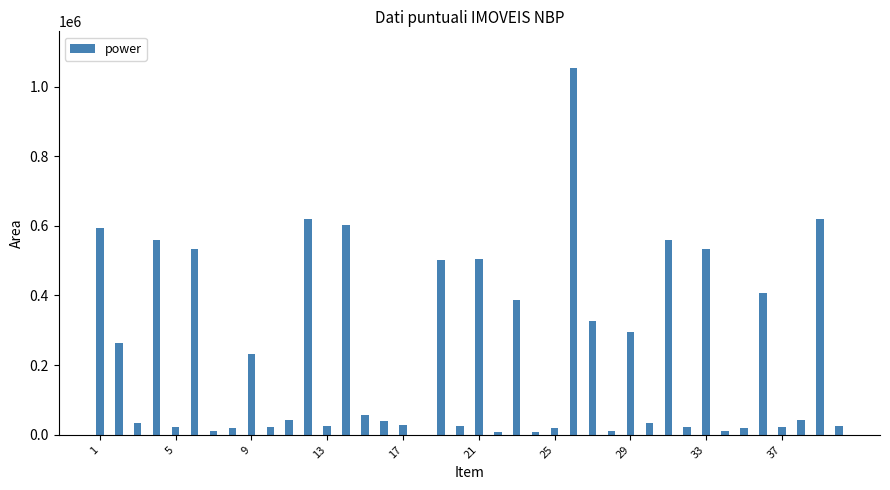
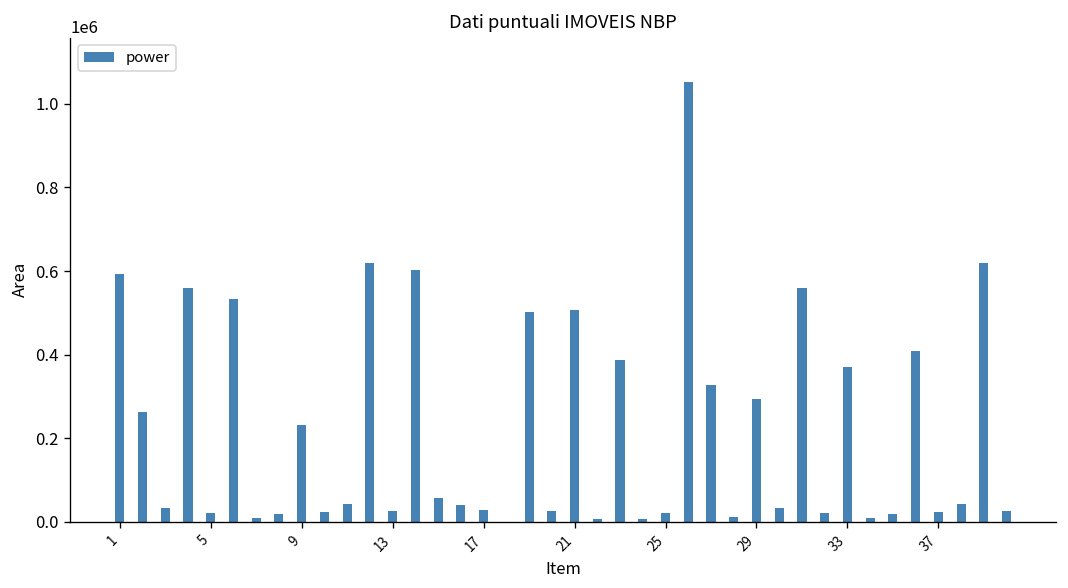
  {
    "1": 590000,
    "5": 20000,
    "9": 230000,
    "13": 30000,
    "17": 30000,
    "21": 510000,
    "25": 20000,
    "29": 290000,
-   "33": 530000,
+   "33": 370000,
    "37": 20000
  }
